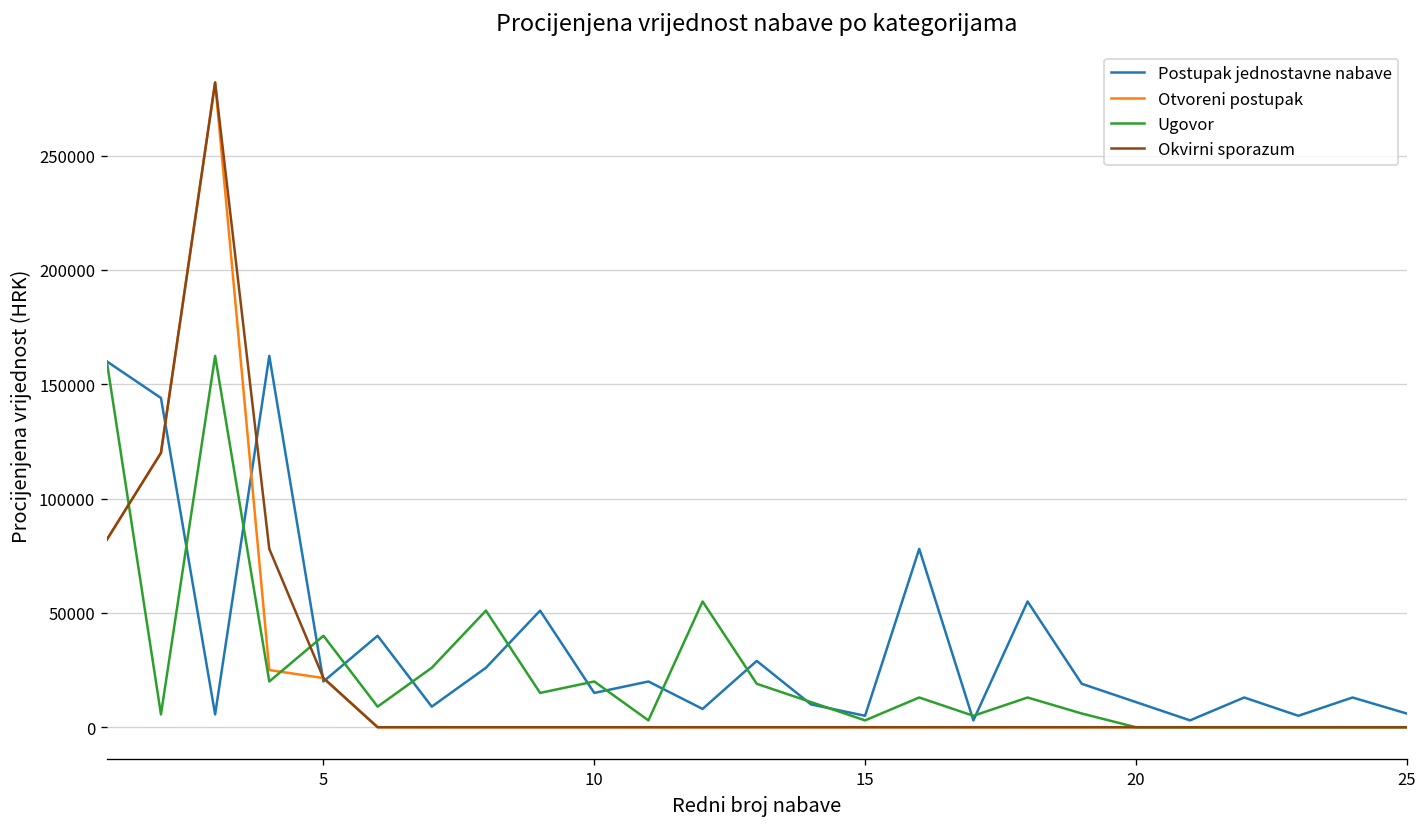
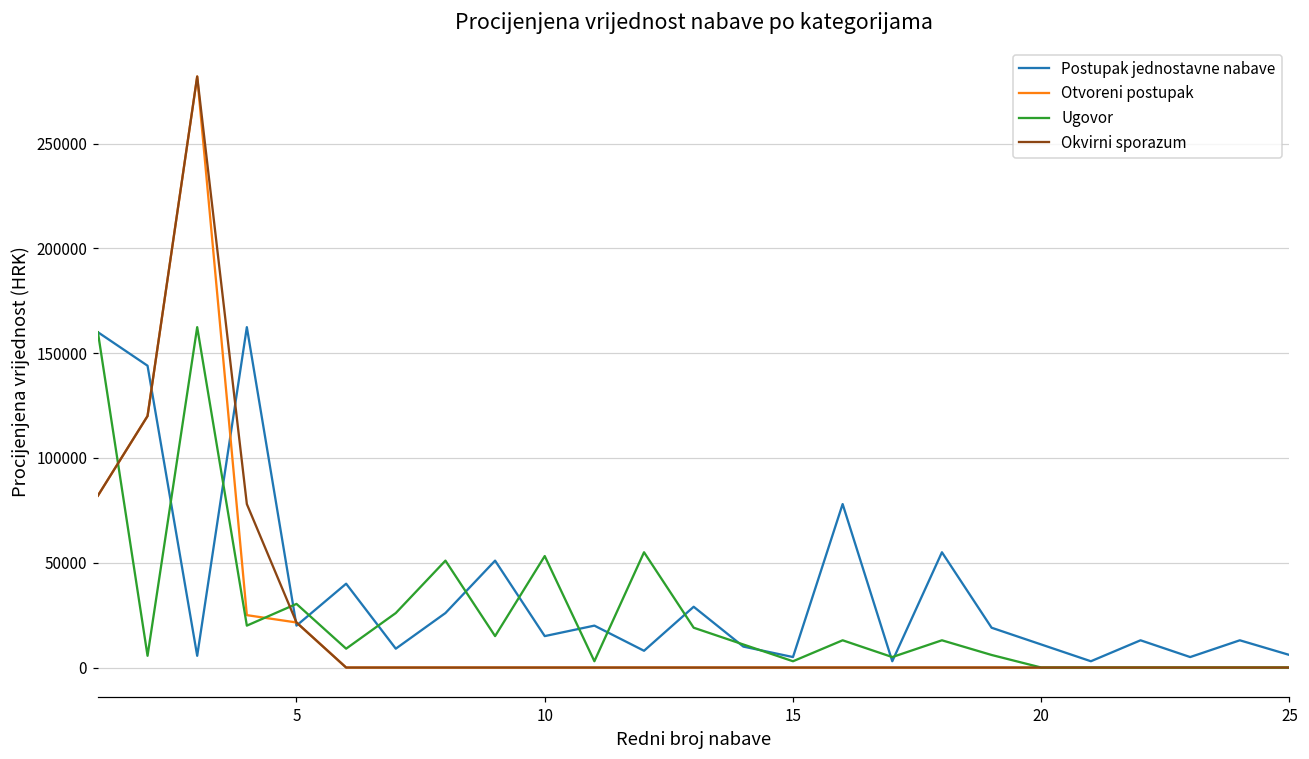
  {
    "Postupak jednostavne nabave": {
      "5": 20000,
      "10": 15000,
      "15": 5000,
      "20": 11000,
      "25": 6000
    },
    "Ugovor": {
-     "5": 40000,
-     "10": 20000,
+     "5": 30000,
+     "10": 53000,
      "15": 3000
    }
  }
